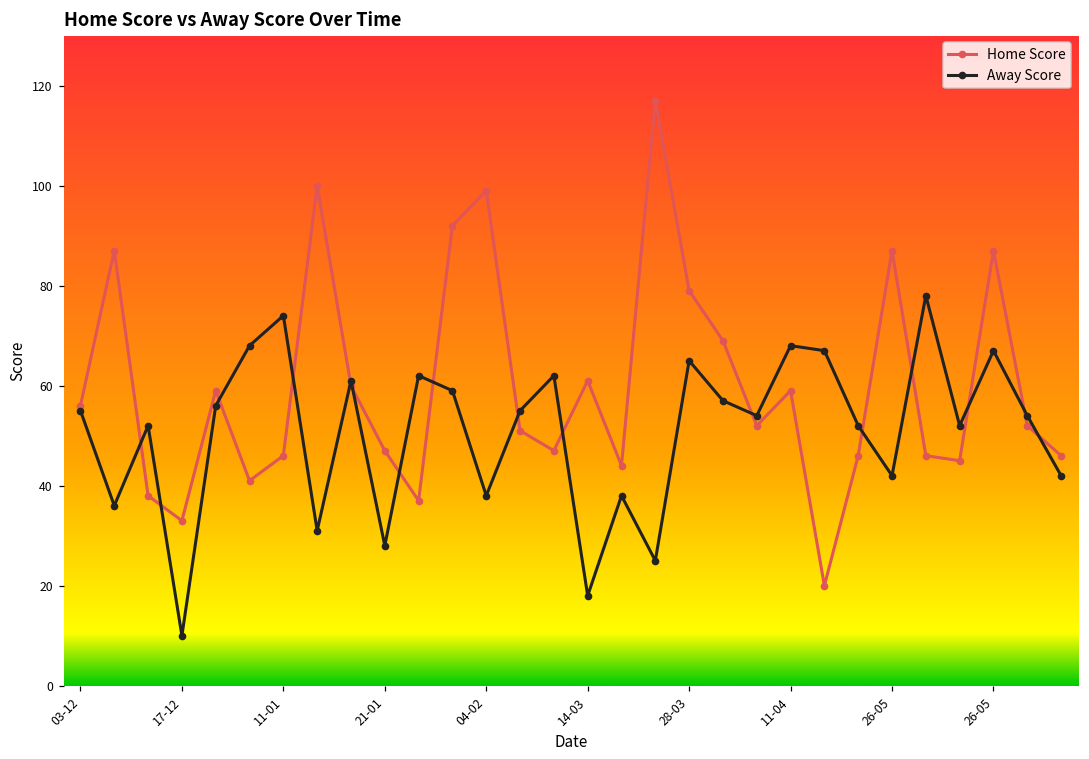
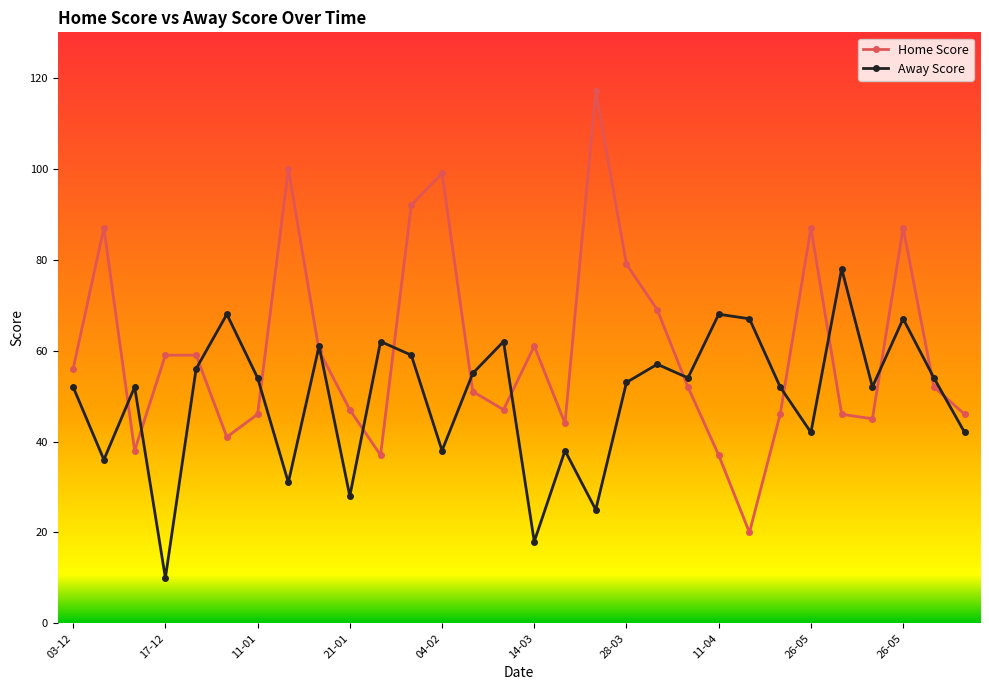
  {
    "Home Score": {
      "03-12": 56,
-     "17-12": 33,
+     "17-12": 59,
      "11-01": 46,
      "21-01": 47,
      "04-02": 99,
      "28-03": 79,
-     "11-04": 59
+     "11-04": 37
    },
    "Away Score": {
-     "03-12": 55,
+     "03-12": 52,
      "17-12": 10,
-     "11-01": 74,
+     "11-01": 54,
      "21-01": 28,
      "04-02": 38,
-     "28-03": 65,
+     "28-03": 53,
      "11-04": 68
    }
  }
